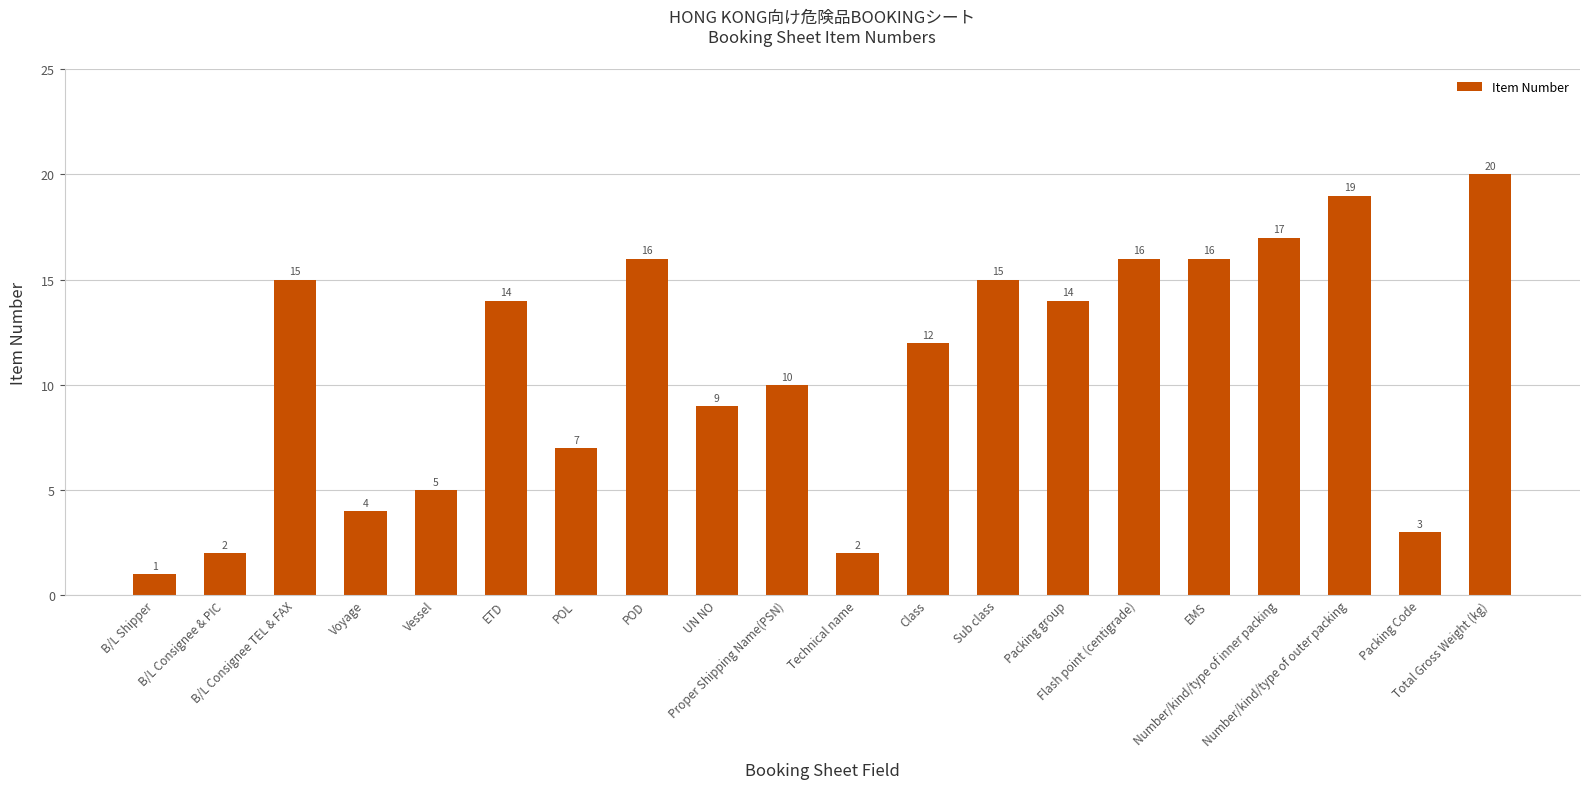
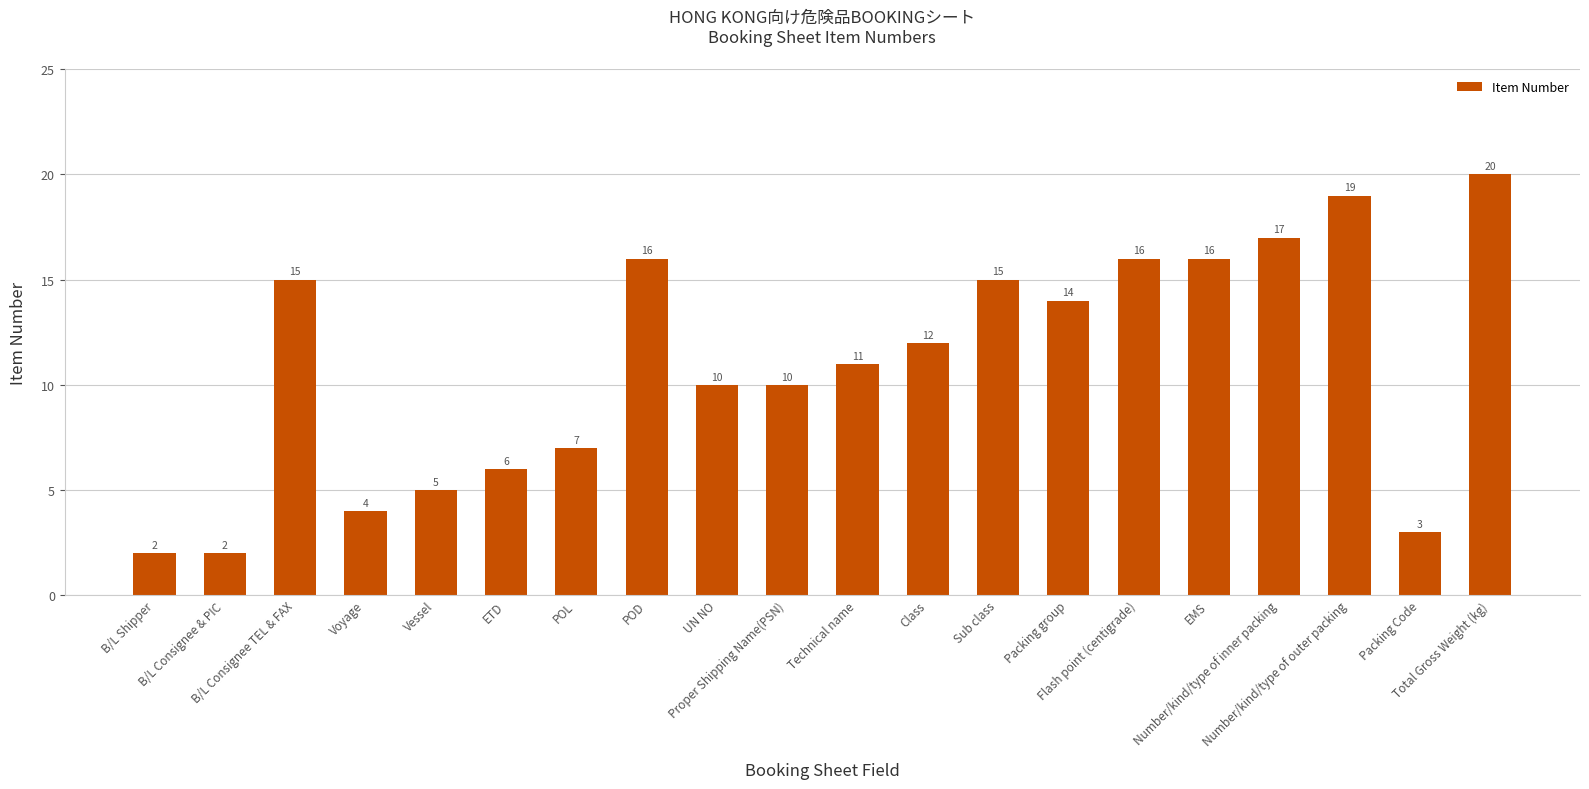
  {
-   "B/L Shipper": 1,
+   "B/L Shipper": 2,
    "B/L Consignee & PIC": 2,
    "B/L Consignee TEL & FAX": 15,
    "Voyage": 4,
    "Vessel": 5,
-   "ETD": 14,
+   "ETD": 6,
    "POL": 7,
    "POD": 16,
-   "UN NO": 9,
+   "UN NO": 10,
    "Proper Shipping Name(PSN)": 10,
-   "Technical name": 2,
+   "Technical name": 11,
    "Class": 12,
    "Sub class": 15,
    "Packing group": 14,
    "Flash point (centigrade)": 16,
    "EMS": 16,
    "Number/kind/type of inner packing": 17,
    "Number/kind/type of outer packing": 19,
    "Packing Code": 3,
    "Total Gross Weight (kg)": 20
  }
